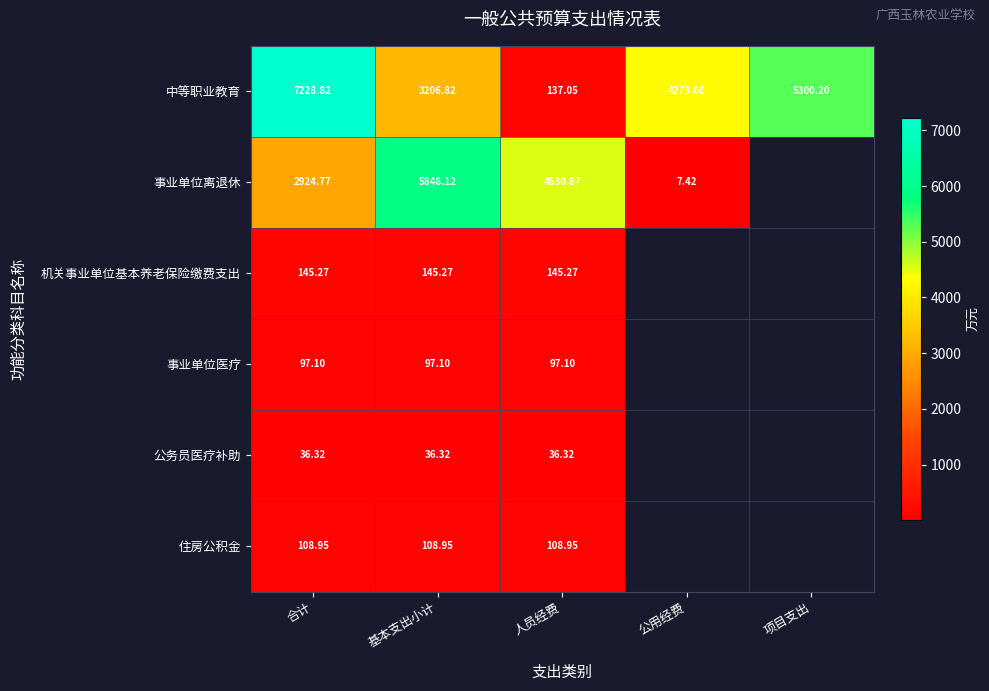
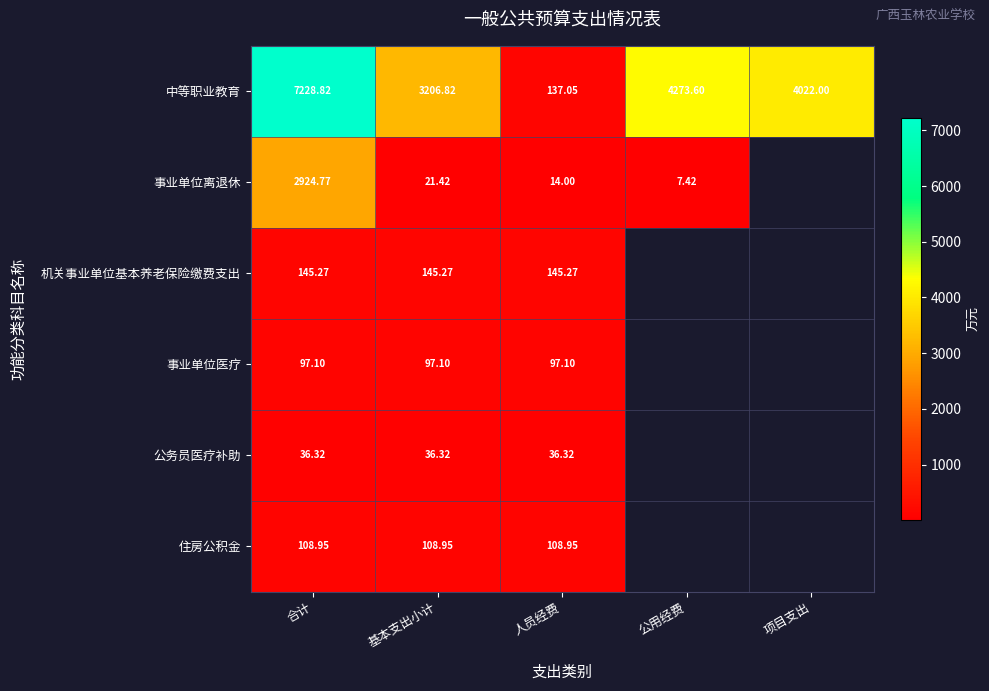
  {
    "中等职业教育": {
      "合计": 7228.82,
      "基本支出小计": 3206.82,
      "人员经费": 137.05,
      "公用经费": 4273.60,
-     "项目支出": 5300.20
+     "项目支出": 4022.00
    },
    "事业单位离退休": {
      "合计": 2924.77,
-     "基本支出小计": 5848.12,
-     "人员经费": 4530.87,
+     "基本支出小计": 21.42,
+     "人员经费": 14.00,
      "公用经费": 7.42
    },
    "机关事业单位基本养老保险缴费支出": {
      "合计": 145.27,
      "基本支出小计": 145.27,
      "人员经费": 145.27
    },
    "事业单位医疗": {
      "合计": 97.10,
      "基本支出小计": 97.10,
      "人员经费": 97.10
    },
    "公务员医疗补助": {
      "合计": 36.32,
      "基本支出小计": 36.32,
      "人员经费": 36.32
    },
    "住房公积金": {
      "合计": 108.95,
      "基本支出小计": 108.95,
      "人员经费": 108.95
    }
  }
